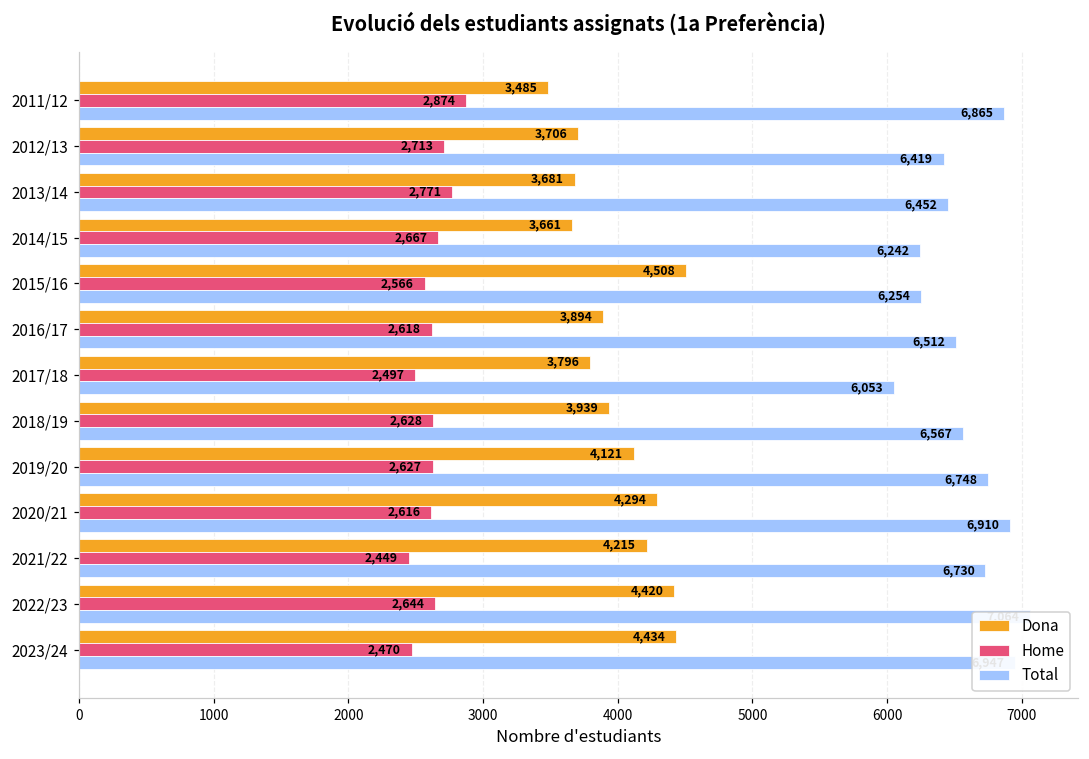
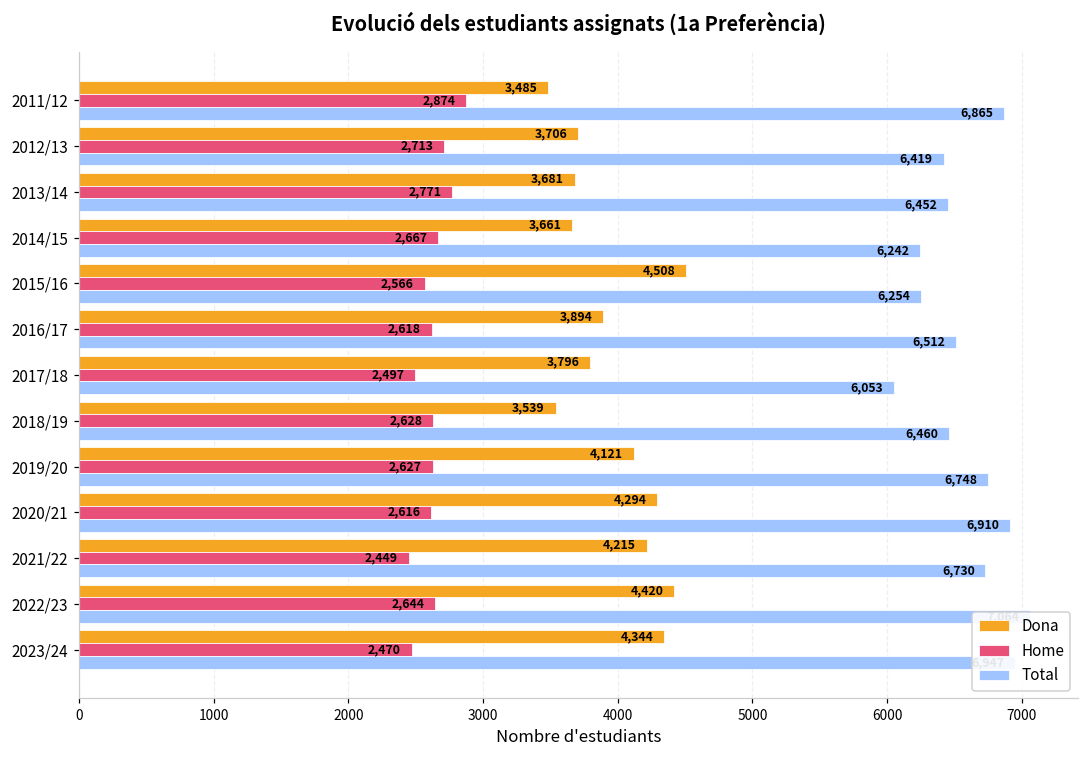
  {
    "Dona": {
      "2011/12": "3,485",
      "2012/13": "3,706",
      "2013/14": "3,681",
      "2014/15": "3,661",
      "2015/16": "4,508",
      "2016/17": "3,894",
      "2017/18": "3,796",
-     "2018/19": "3,939",
+     "2018/19": "3,539",
      "2019/20": "4,121",
      "2020/21": "4,294",
      "2021/22": "4,215",
      "2022/23": "4,420",
-     "2023/24": "4,434"
+     "2023/24": "4,344"
    },
    "Home": {
      "2011/12": "2,874",
      "2012/13": "2,713",
      "2013/14": "2,771",
      "2014/15": "2,667",
      "2015/16": "2,566",
      "2016/17": "2,618",
      "2017/18": "2,497",
      "2018/19": "2,628",
      "2019/20": "2,627",
      "2020/21": "2,616",
      "2021/22": "2,449",
      "2022/23": "2,644",
      "2023/24": "2,470"
    },
    "Total": {
      "2011/12": "6,865",
      "2012/13": "6,419",
      "2013/14": "6,452",
      "2014/15": "6,242",
      "2015/16": "6,254",
      "2016/17": "6,512",
      "2017/18": "6,053",
-     "2018/19": "6,567",
+     "2018/19": "6,460",
      "2019/20": "6,748",
      "2020/21": "6,910",
      "2021/22": "6,730"
    }
  }
